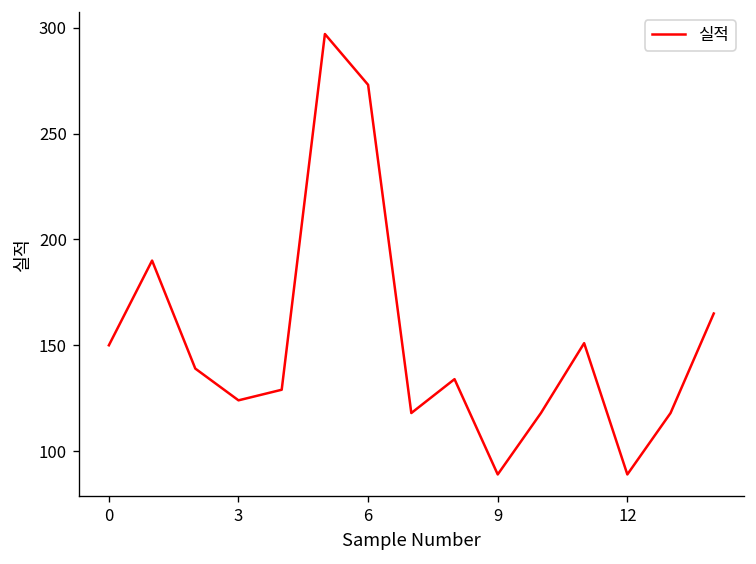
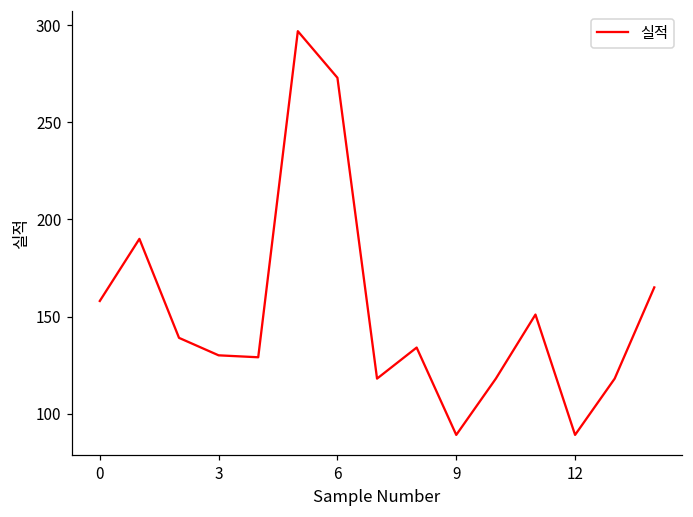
  {
-   "0": 150,
-   "3": 124,
+   "0": 158,
+   "3": 130,
    "6": 273,
    "9": 89,
    "12": 89
  }
